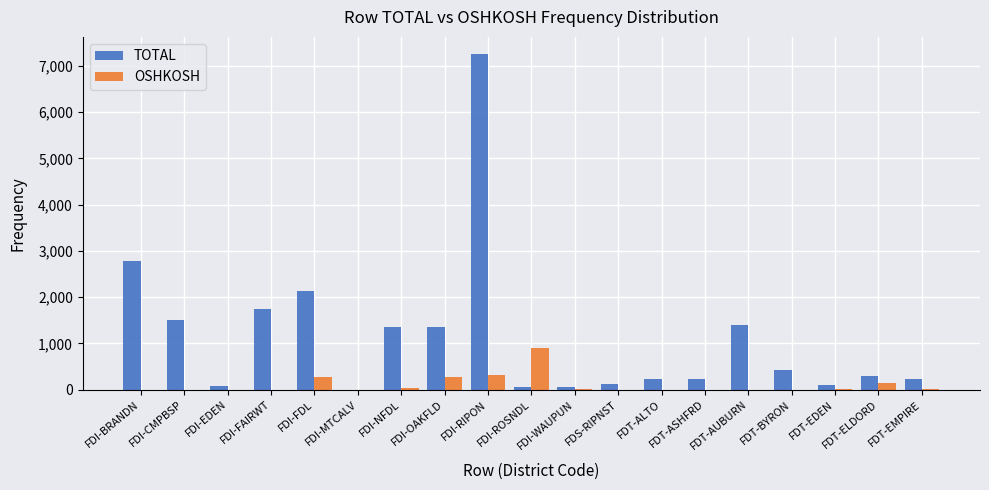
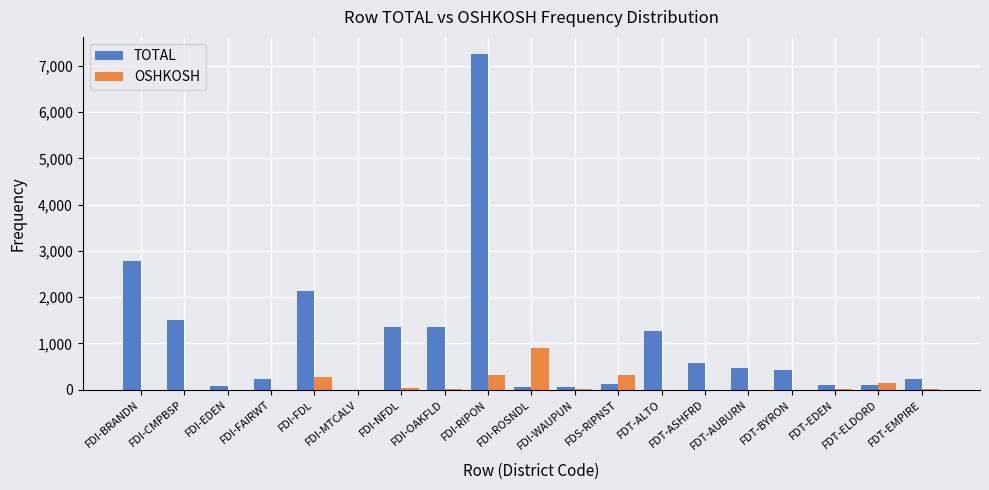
  {
    "TOTAL": {
      "FDI-BRANDN": "2,800",
      "FDI-CMPBSP": "1,500",
      "FDI-EDEN": "100",
-     "FDI-FAIRWT": "1,700",
+     "FDI-FAIRWT": "200",
      "FDI-FDL": "2,100",
      "FDI-NFDL": "1,300",
      "FDI-OAKFLD": "1,300",
      "FDI-RIPON": "7,300",
      "FDI-ROSNDL": "100",
      "FDS-RIPNST": "100",
-     "FDT-ALTO": "200",
-     "FDT-ASHFRD": "200",
-     "FDT-AUBURN": "1,400",
+     "FDT-ALTO": "1,300",
+     "FDT-ASHFRD": "600",
+     "FDT-AUBURN": "500",
      "FDT-BYRON": "400",
      "FDT-EDEN": "100",
-     "FDT-ELDORD": "300",
+     "FDT-ELDORD": "100",
      "FDT-EMPIRE": "200"
    },
    "OSHKOSH": {
      "FDI-BRANDN": "0",
      "FDI-CMPBSP": "0",
      "FDI-FAIRWT": "0",
      "FDI-FDL": "300",
      "FDI-MTCALV": "0",
-     "FDI-OAKFLD": "300",
+     "FDI-OAKFLD": "0",
      "FDI-RIPON": "300",
      "FDI-ROSNDL": "900",
-     "FDS-RIPNST": "0",
+     "FDS-RIPNST": "300",
      "FDT-ALTO": "0",
      "FDT-ASHFRD": "0",
      "FDT-AUBURN": "0",
      "FDT-BYRON": "0",
      "FDT-ELDORD": "200"
    }
  }
